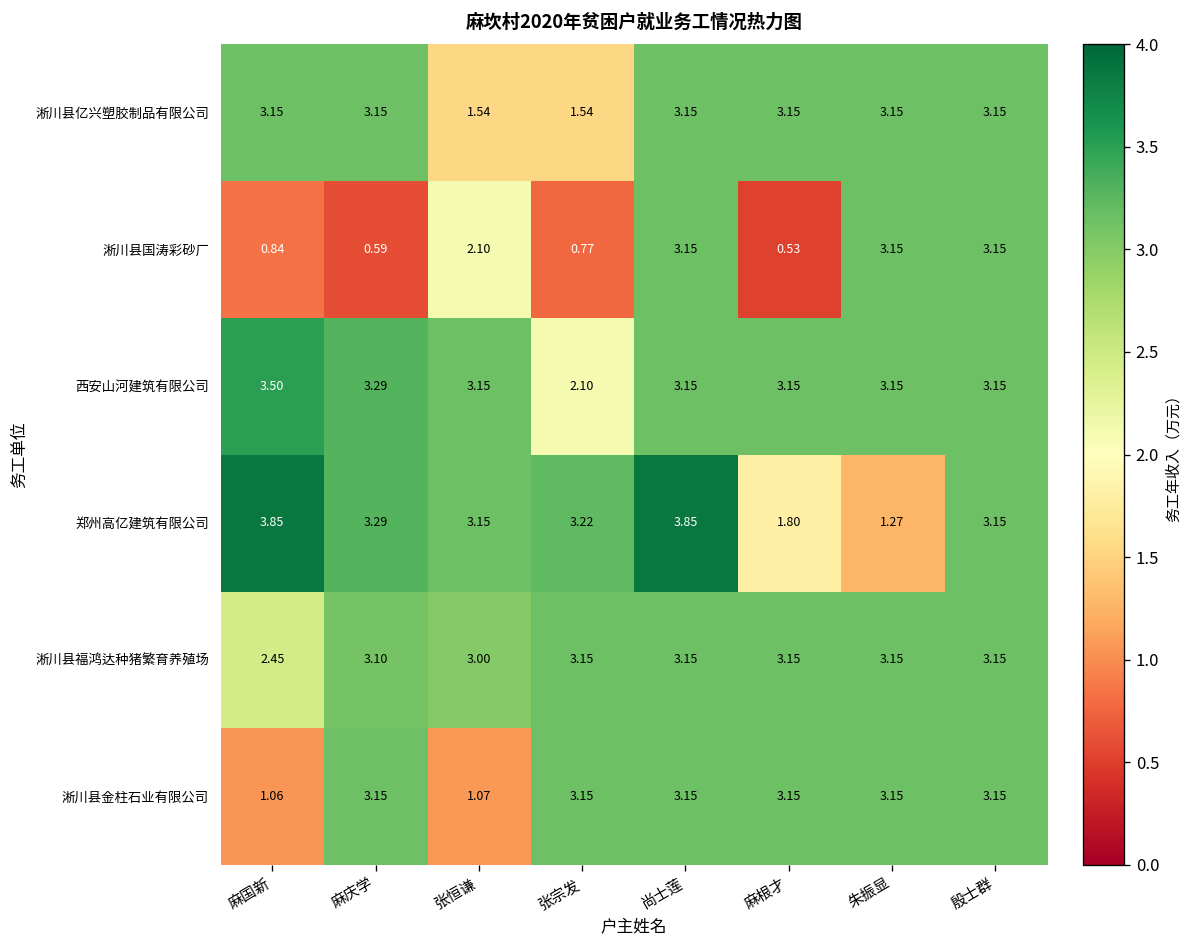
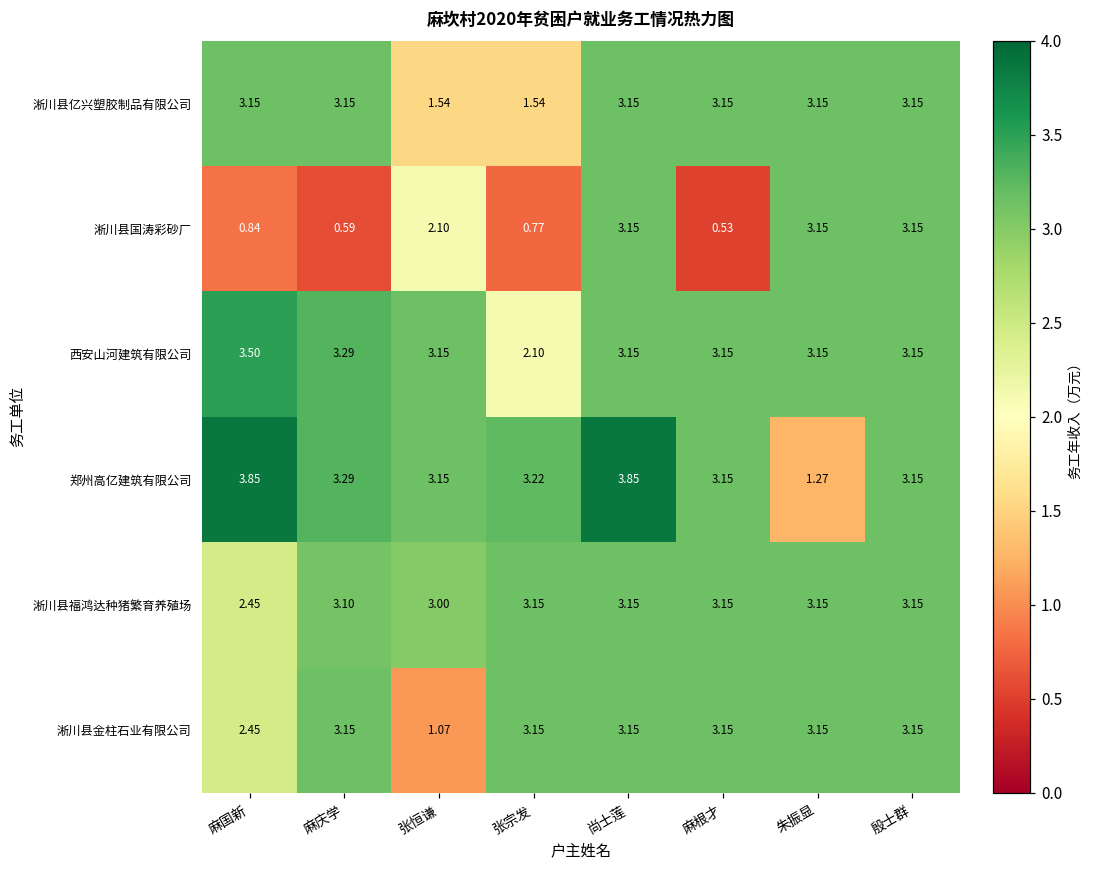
  {
    "淅川县亿兴塑胶制品有限公司": {
      "麻国新": 3.15,
      "麻庆学": 3.15,
      "张恒谦": 1.54,
      "张宗发": 1.54,
      "尚士莲": 3.15,
      "麻根才": 3.15,
      "朱振显": 3.15,
      "殷士群": 3.15
    },
    "淅川县国涛彩砂厂": {
      "麻国新": 0.84,
      "麻庆学": 0.59,
      "张恒谦": 2.10,
      "张宗发": 0.77,
      "尚士莲": 3.15,
      "麻根才": 0.53,
      "朱振显": 3.15,
      "殷士群": 3.15
    },
    "西安山河建筑有限公司": {
      "麻国新": 3.50,
      "麻庆学": 3.29,
      "张恒谦": 3.15,
      "张宗发": 2.10,
      "尚士莲": 3.15,
      "麻根才": 3.15,
      "朱振显": 3.15,
      "殷士群": 3.15
    },
    "郑州高亿建筑有限公司": {
      "麻国新": 3.85,
      "麻庆学": 3.29,
      "张恒谦": 3.15,
      "张宗发": 3.22,
      "尚士莲": 3.85,
-     "麻根才": 1.80,
+     "麻根才": 3.15,
      "朱振显": 1.27,
      "殷士群": 3.15
    },
    "淅川县福鸿达种猪繁育养殖场": {
      "麻国新": 2.45,
      "麻庆学": 3.10,
      "张恒谦": 3.00,
      "张宗发": 3.15,
      "尚士莲": 3.15,
      "麻根才": 3.15,
      "朱振显": 3.15,
      "殷士群": 3.15
    },
    "淅川县金柱石业有限公司": {
-     "麻国新": 1.06,
+     "麻国新": 2.45,
      "麻庆学": 3.15,
      "张恒谦": 1.07,
      "张宗发": 3.15,
      "尚士莲": 3.15,
      "麻根才": 3.15,
      "朱振显": 3.15,
      "殷士群": 3.15
    }
  }
